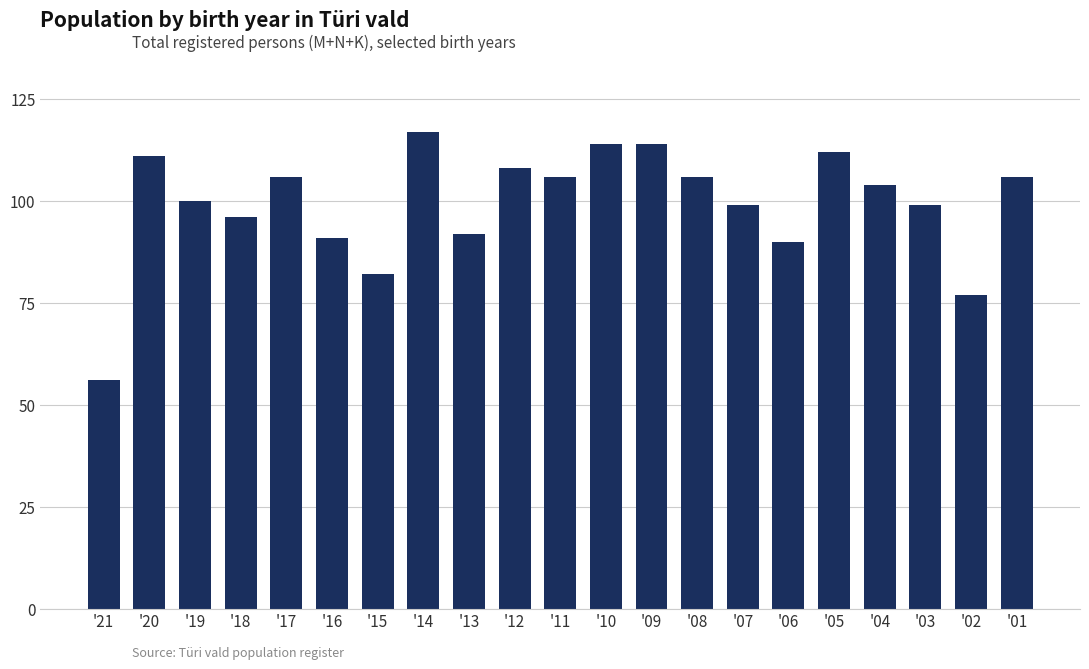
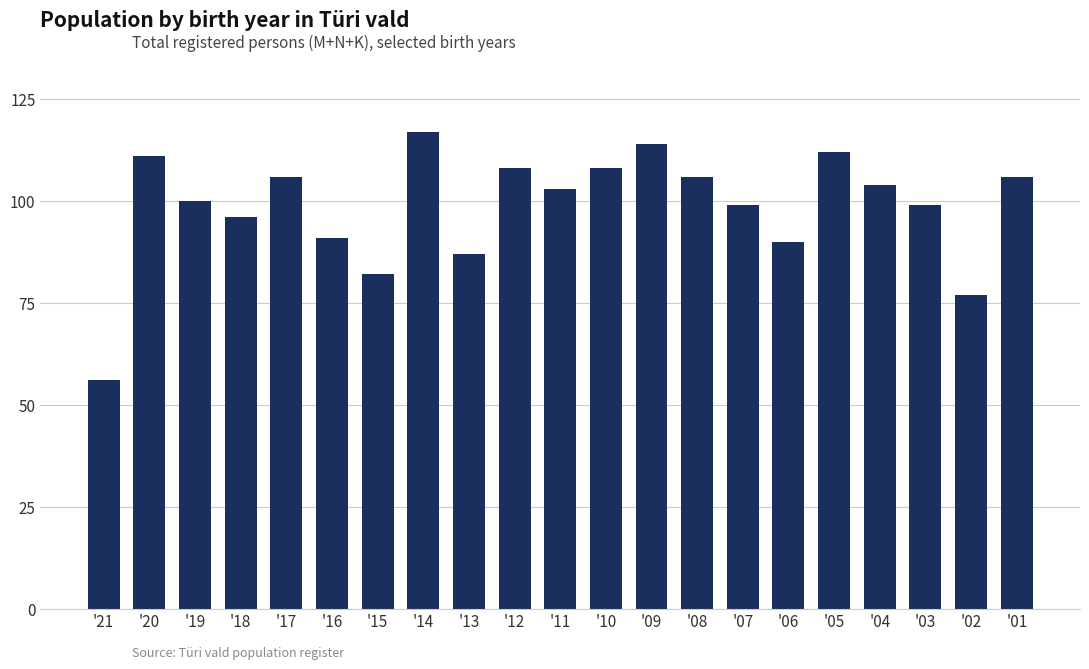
  {
    "'21": 56,
    "'20": 111,
    "'19": 100,
    "'18": 96,
    "'17": 106,
    "'16": 91,
    "'15": 82,
    "'14": 117,
-   "'13": 92,
+   "'13": 87,
    "'12": 108,
-   "'11": 106,
-   "'10": 114,
+   "'11": 103,
+   "'10": 108,
    "'09": 114,
    "'08": 106,
    "'07": 99,
    "'06": 90,
    "'05": 112,
    "'04": 104,
    "'03": 99,
    "'02": 77,
    "'01": 106
  }
